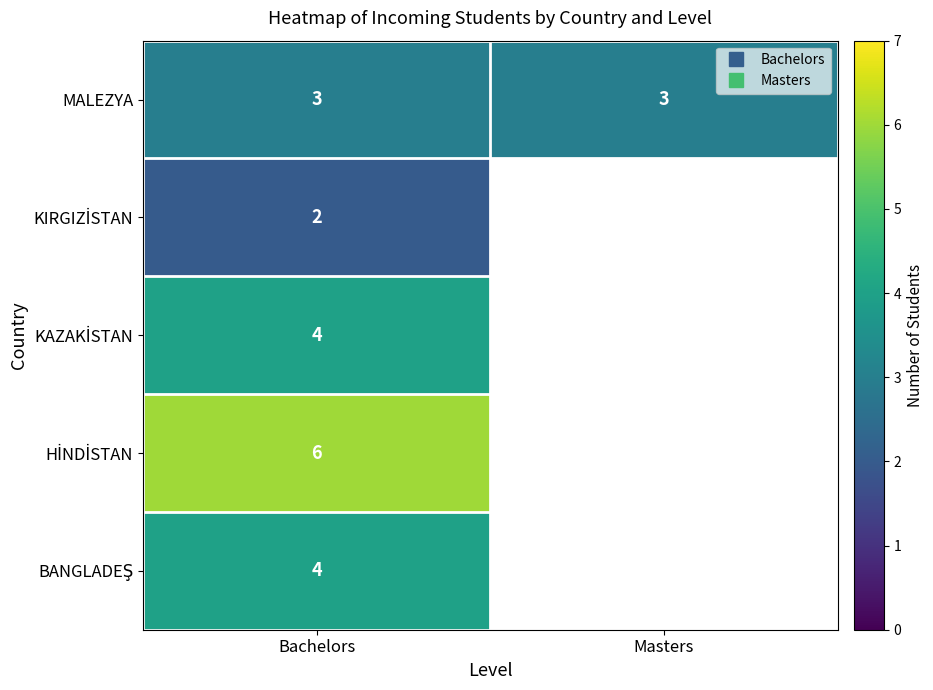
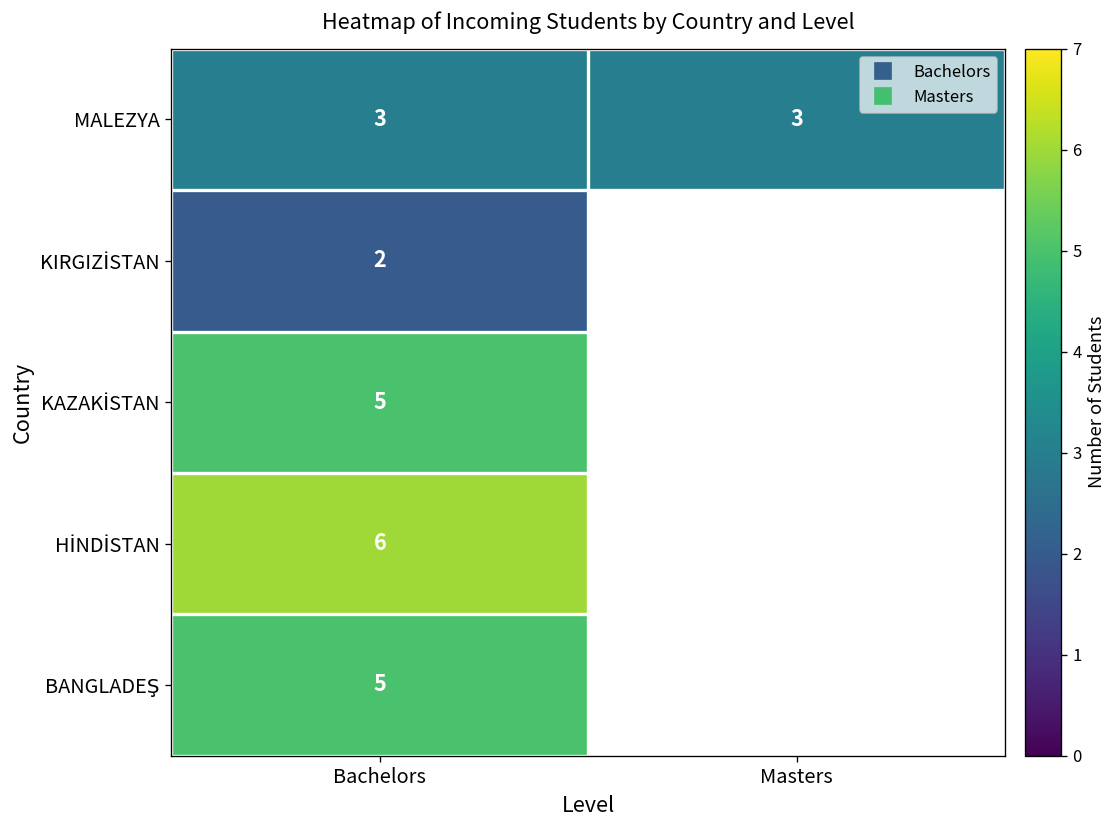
  {
    "MALEZYA": {
      "Bachelors": 3,
      "Masters": 3
    },
    "KIRGIZİSTAN": {
      "Bachelors": 2
    },
    "KAZAKİSTAN": {
-     "Bachelors": 4
+     "Bachelors": 5
    },
    "HİNDİSTAN": {
      "Bachelors": 6
    },
    "BANGLADEŞ": {
-     "Bachelors": 4
+     "Bachelors": 5
    }
  }
